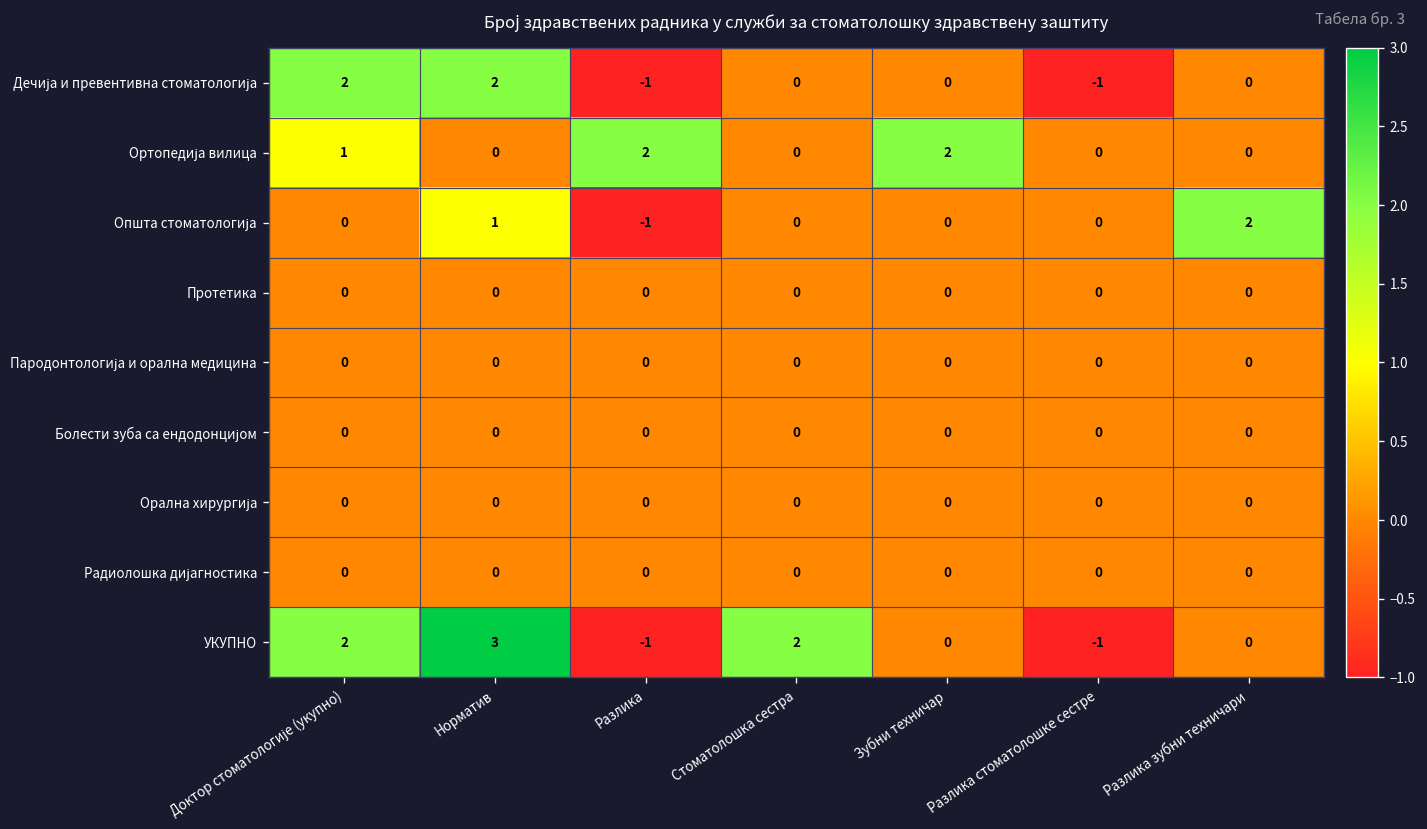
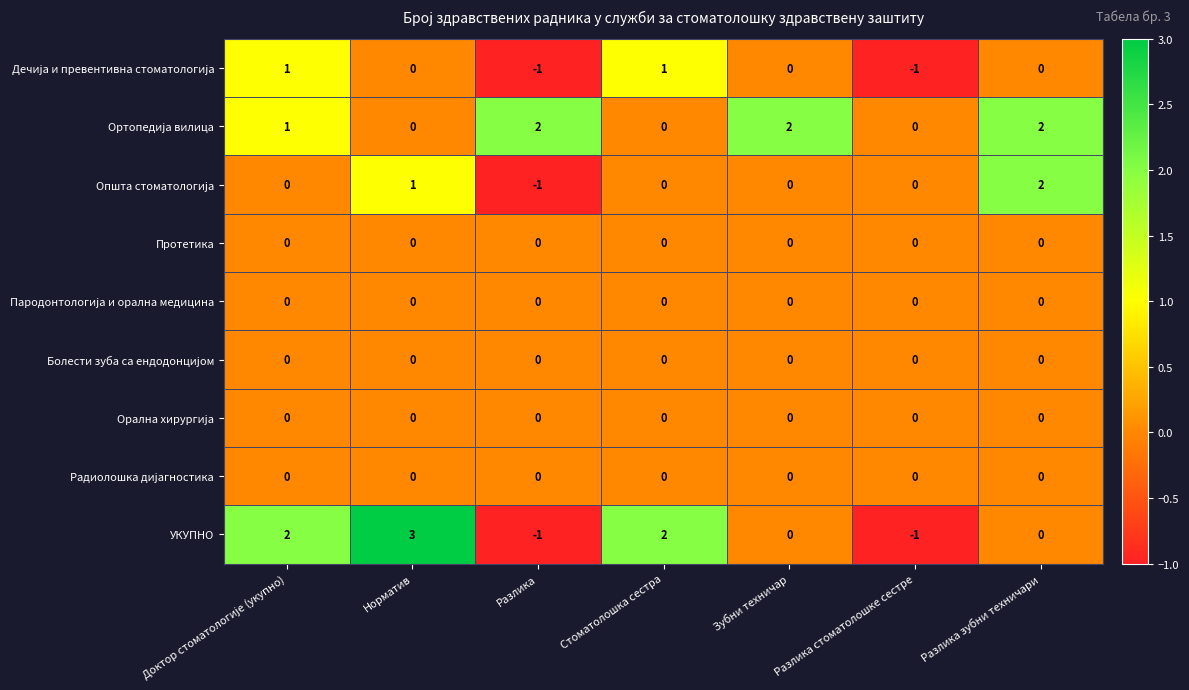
  {
    "Дечија и превентивна стоматологија": {
-     "Доктор стоматологије (укупно)": 2,
-     "Норматив": 2,
+     "Доктор стоматологије (укупно)": 1,
+     "Норматив": 0,
      "Разлика": -1,
-     "Стоматолошка сестра": 0,
+     "Стоматолошка сестра": 1,
      "Зубни техничар": 0,
      "Разлика стоматолошке сестре": -1,
      "Разлика зубни техничари": 0
    },
    "Ортопедија вилица": {
      "Доктор стоматологије (укупно)": 1,
      "Норматив": 0,
      "Разлика": 2,
      "Стоматолошка сестра": 0,
      "Зубни техничар": 2,
      "Разлика стоматолошке сестре": 0,
-     "Разлика зубни техничари": 0
+     "Разлика зубни техничари": 2
    },
    "Општа стоматологија": {
      "Доктор стоматологије (укупно)": 0,
      "Норматив": 1,
      "Разлика": -1,
      "Стоматолошка сестра": 0,
      "Зубни техничар": 0,
      "Разлика стоматолошке сестре": 0,
      "Разлика зубни техничари": 2
    },
    "Протетика": {
      "Доктор стоматологије (укупно)": 0,
      "Норматив": 0,
      "Разлика": 0,
      "Стоматолошка сестра": 0,
      "Зубни техничар": 0,
      "Разлика стоматолошке сестре": 0,
      "Разлика зубни техничари": 0
    },
    "Парoдонтологија и орална медицина": {
      "Доктор стоматологије (укупно)": 0,
      "Норматив": 0,
      "Разлика": 0,
      "Стоматолошка сестра": 0,
      "Зубни техничар": 0,
      "Разлика стоматолошке сестре": 0,
      "Разлика зубни техничари": 0
    },
    "Болести зуба са ендодонцијом": {
      "Доктор стоматологије (укупно)": 0,
      "Норматив": 0,
      "Разлика": 0,
      "Стоматолошка сестра": 0,
      "Зубни техничар": 0,
      "Разлика стоматолошке сестре": 0,
      "Разлика зубни техничари": 0
    },
    "Орална хирургија": {
      "Доктор стоматологије (укупно)": 0,
      "Норматив": 0,
      "Разлика": 0,
      "Стоматолошка сестра": 0,
      "Зубни техничар": 0,
      "Разлика стоматолошке сестре": 0,
      "Разлика зубни техничари": 0
    },
    "Радиолошка дијагностика": {
      "Доктор стоматологије (укупно)": 0,
      "Норматив": 0,
      "Разлика": 0,
      "Стоматолошка сестра": 0,
      "Зубни техничар": 0,
      "Разлика стоматолошке сестре": 0,
      "Разлика зубни техничари": 0
    },
    "УКУПНО": {
      "Доктор стоматологије (укупно)": 2,
      "Норматив": 3,
      "Разлика": -1,
      "Стоматолошка сестра": 2,
      "Зубни техничар": 0,
      "Разлика стоматолошке сестре": -1,
      "Разлика зубни техничари": 0
    }
  }
